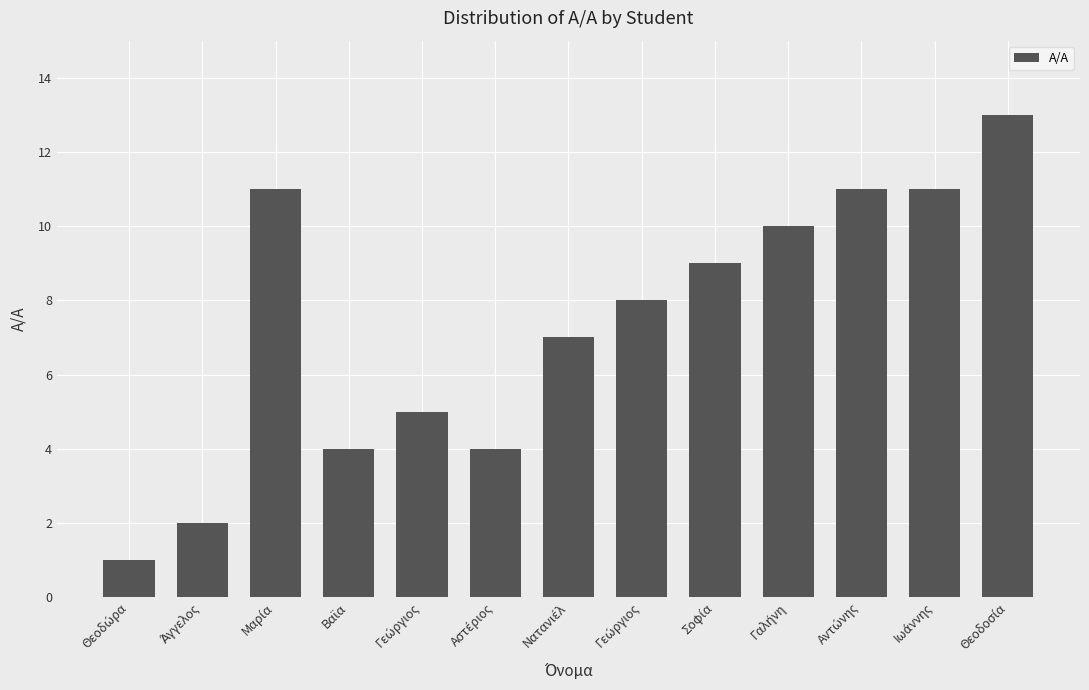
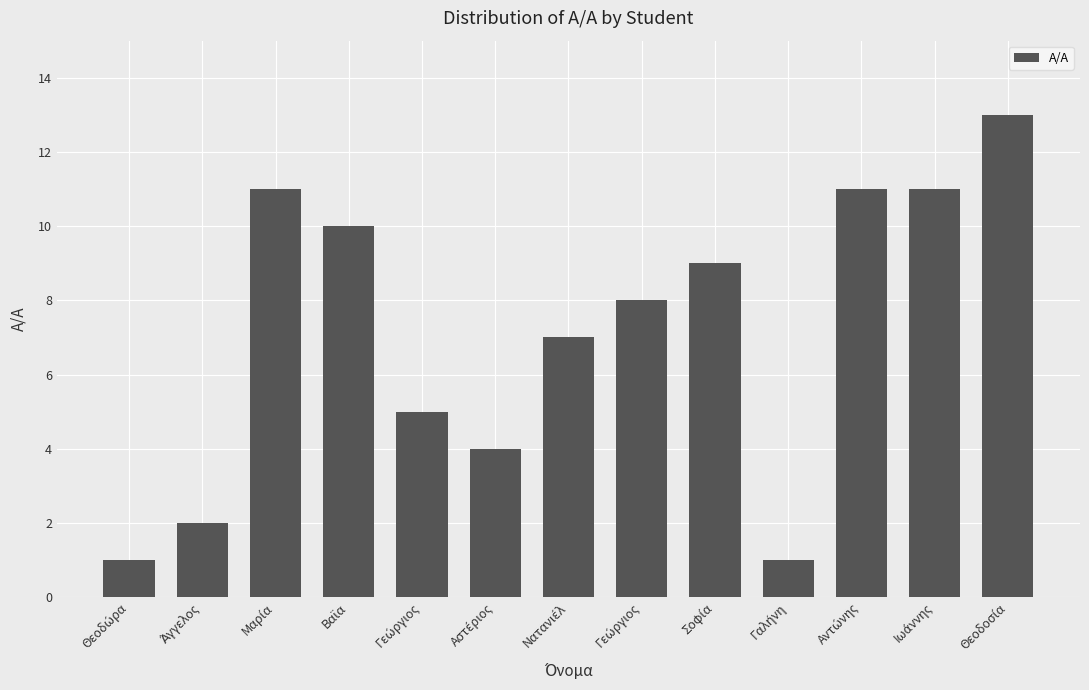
  {
    "Θεοδώρα": 1,
    "Άγγελος": 2,
    "Μαρία": 11,
-   "Βαϊα": 4,
+   "Βαϊα": 10,
    "Αστέριος": 4,
    "Νατανιέλ": 7,
    "Σοφία": 9,
-   "Γαλήνη": 10,
+   "Γαλήνη": 1,
    "Αντώνης": 11,
    "Ιωάννης": 11,
    "Θεοδοσία": 13
  }
